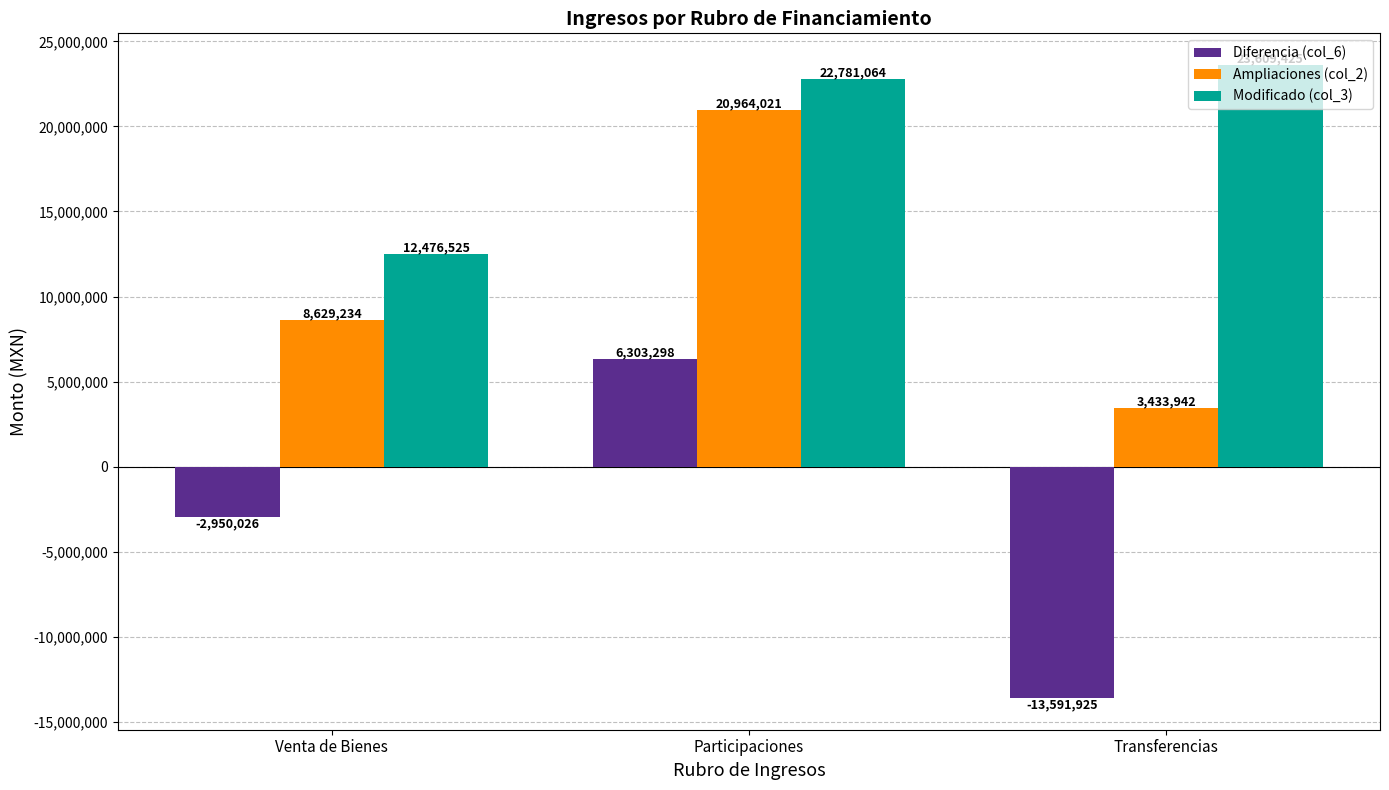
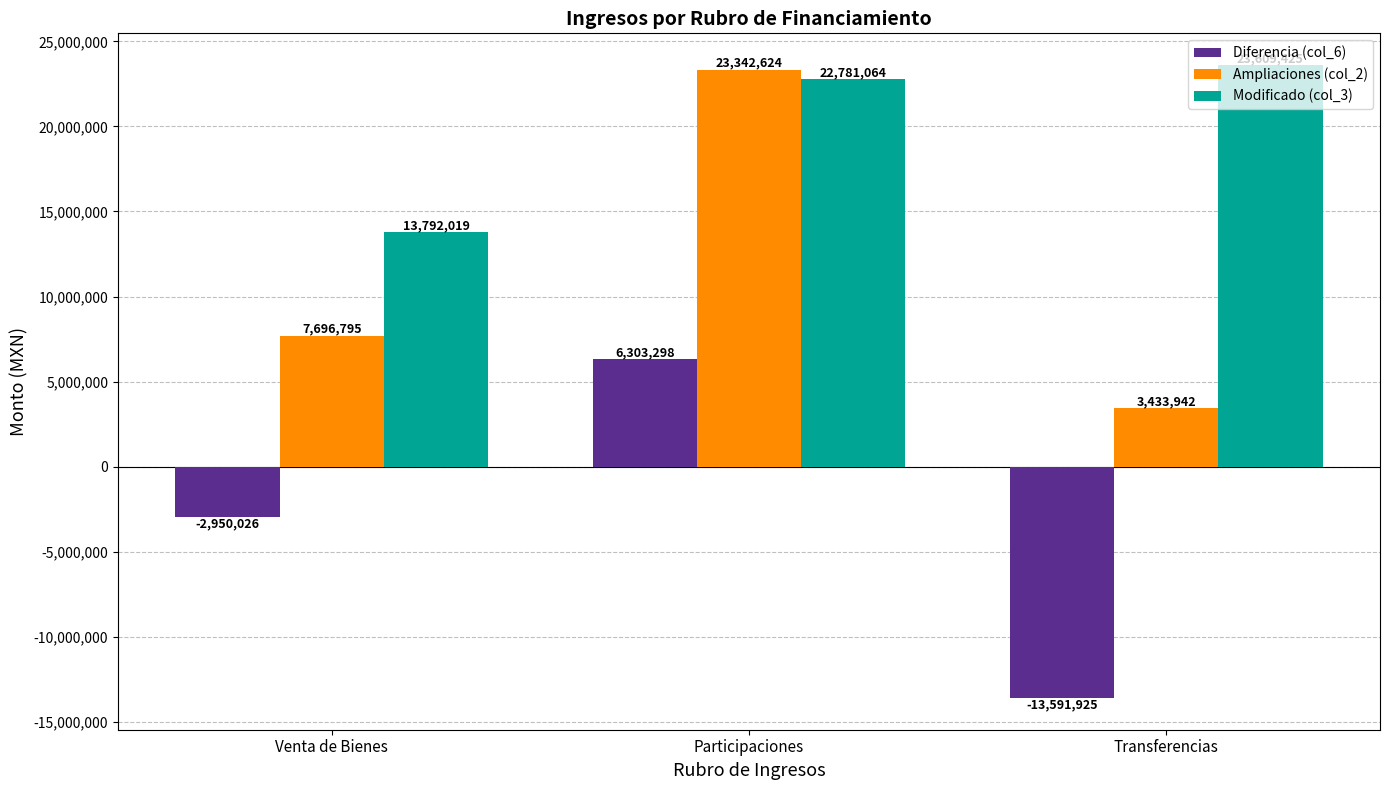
  {
    "Diferencia (col_6)": {
      "Venta de Bienes": "-2,950,026",
      "Participaciones": "6,303,298",
      "Transferencias": "-13,591,925"
    },
    "Ampliaciones (col_2)": {
-     "Venta de Bienes": "8,629,234",
-     "Participaciones": "20,964,021",
+     "Venta de Bienes": "7,696,795",
+     "Participaciones": "23,342,624",
      "Transferencias": "3,433,942"
    },
    "Modificado (col_3)": {
-     "Venta de Bienes": "12,476,525",
+     "Venta de Bienes": "13,792,019",
      "Participaciones": "22,781,064"
    }
  }
